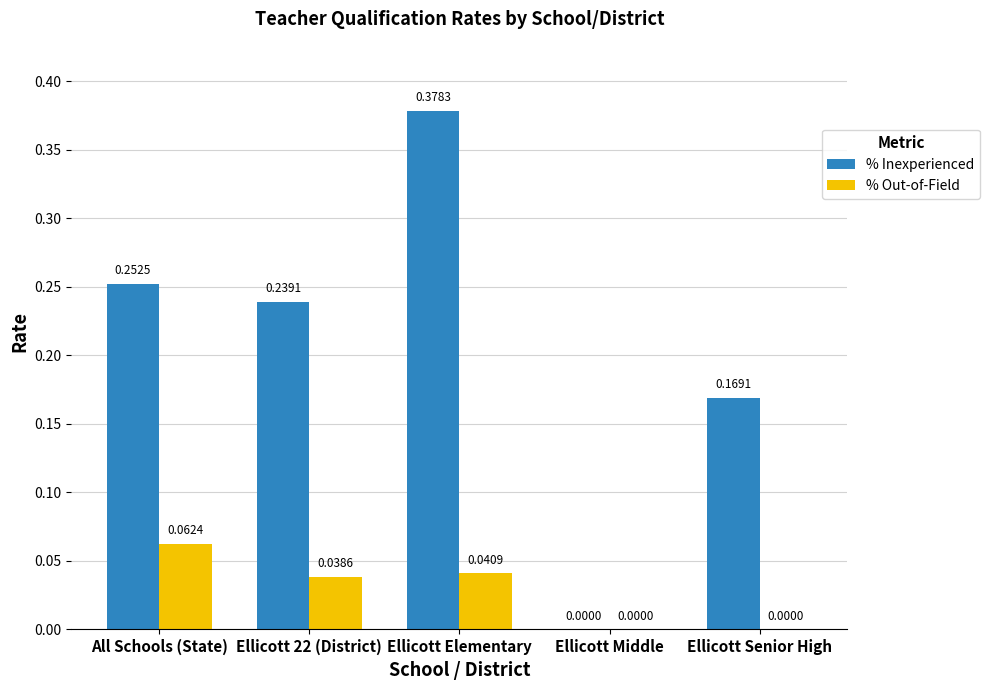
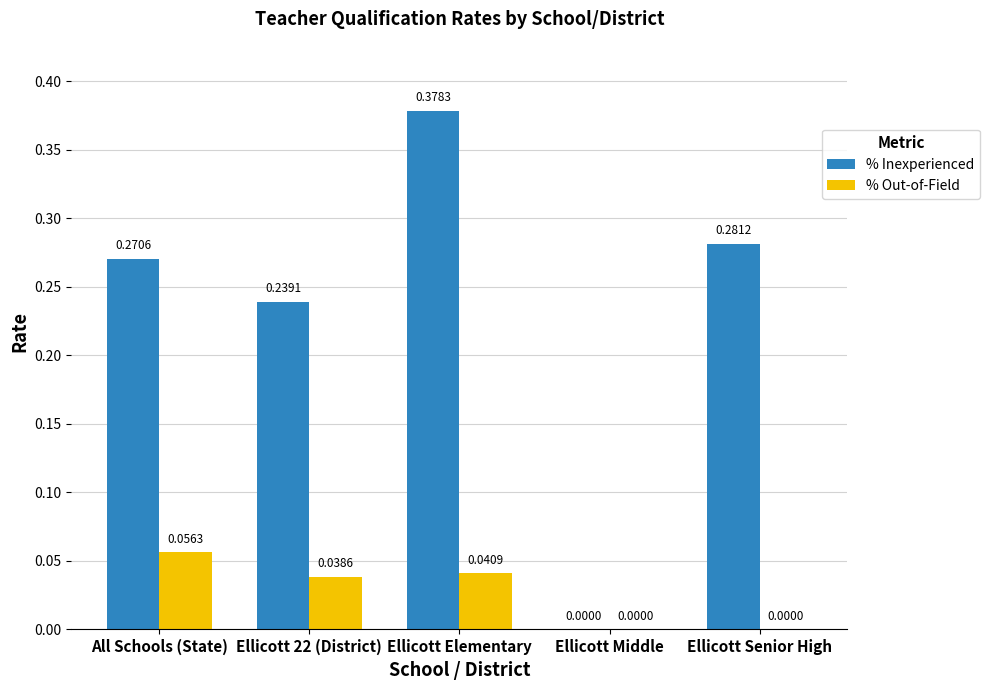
  {
    "% Inexperienced": {
-     "All Schools (State)": 0.2525,
+     "All Schools (State)": 0.2706,
      "Ellicott 22 (District)": 0.2391,
      "Ellicott Elementary": 0.3783,
      "Ellicott Middle": 0.0000,
-     "Ellicott Senior High": 0.1691
+     "Ellicott Senior High": 0.2812
    },
    "% Out-of-Field": {
-     "All Schools (State)": 0.0624,
+     "All Schools (State)": 0.0563,
      "Ellicott 22 (District)": 0.0386,
      "Ellicott Elementary": 0.0409,
      "Ellicott Middle": 0.0000,
      "Ellicott Senior High": 0.0000
    }
  }
